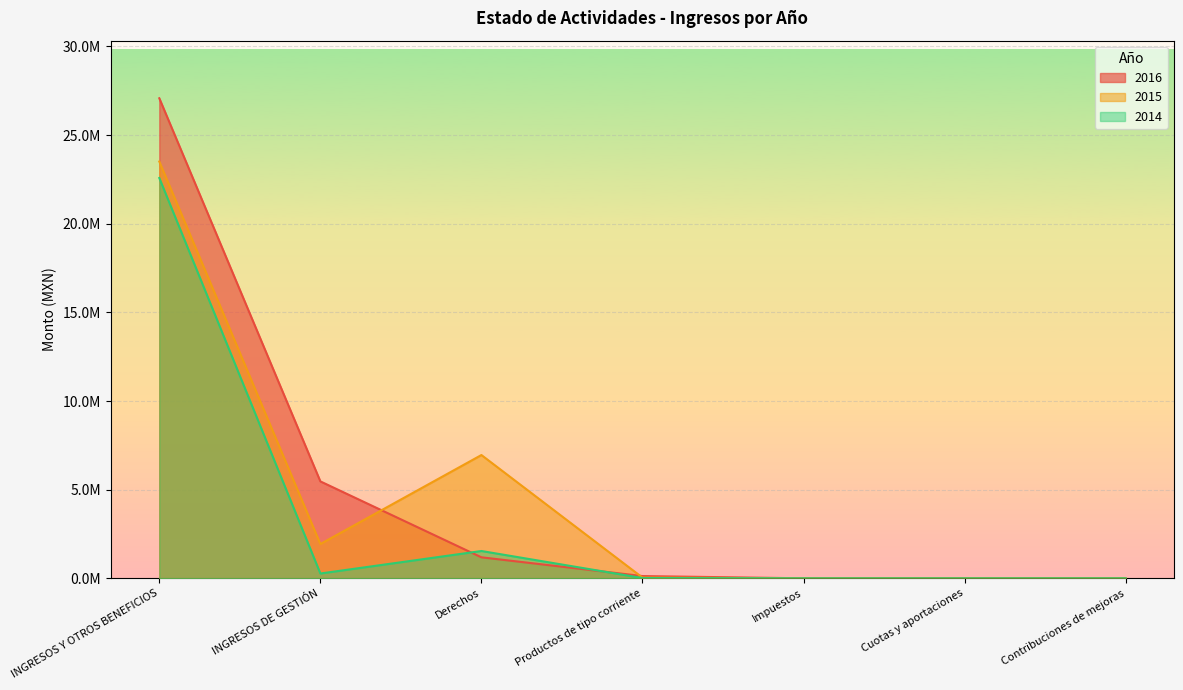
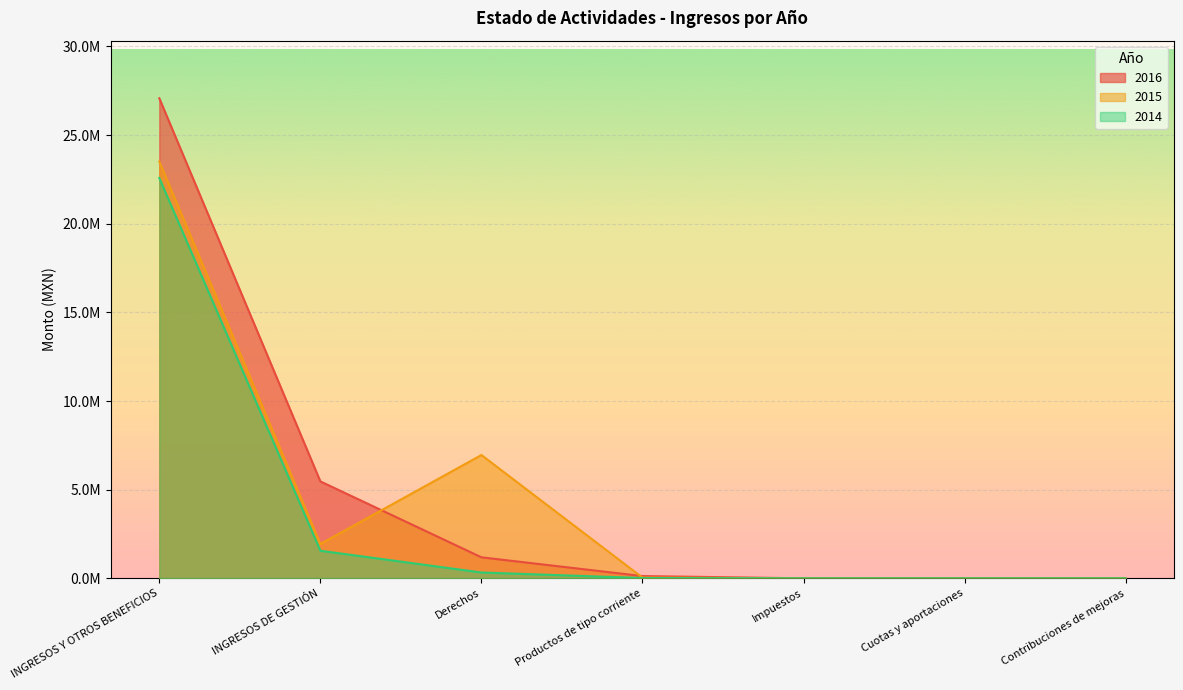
  {
    "2016": {
      "INGRESOS Y OTROS BENEFICIOS": 27100000,
      "INGRESOS DE GESTIÓN": 5500000,
      "Derechos": 1200000
    },
    "2015": {
      "INGRESOS Y OTROS BENEFICIOS": 23500000,
      "INGRESOS DE GESTIÓN": 1900000,
      "Derechos": 7000000
    },
    "2014": {
      "INGRESOS Y OTROS BENEFICIOS": 22600000,
-     "INGRESOS DE GESTIÓN": 300000,
-     "Derechos": 1500000
+     "INGRESOS DE GESTIÓN": 1600000,
+     "Derechos": 300000
    }
  }
